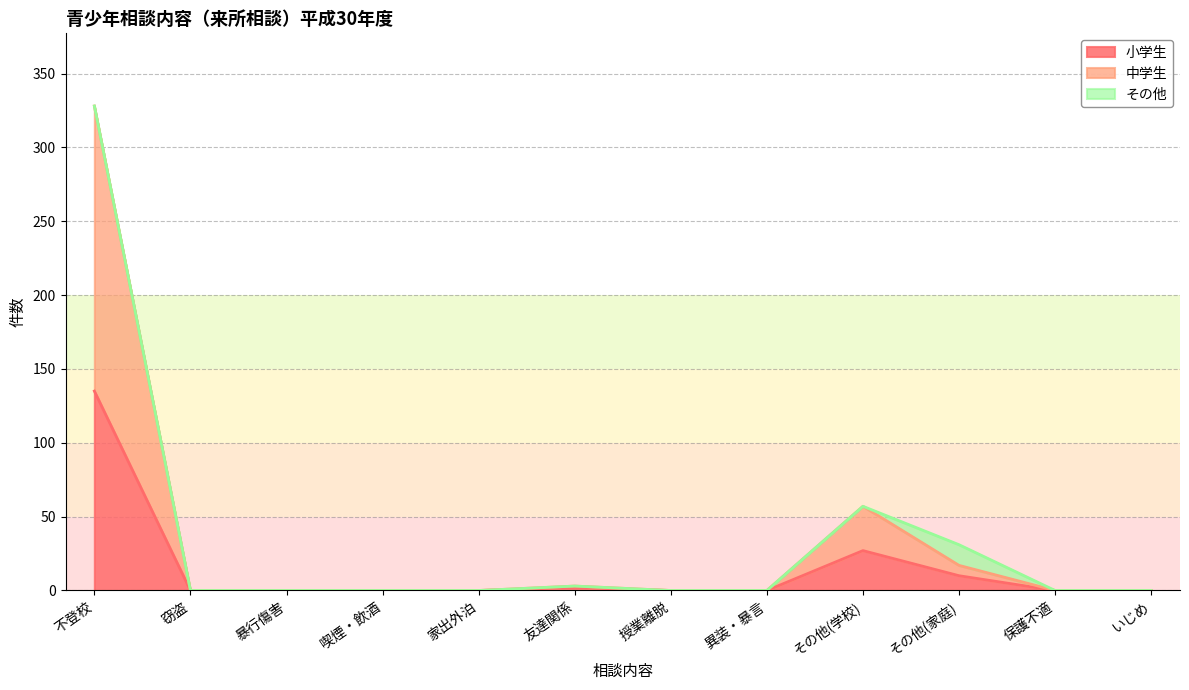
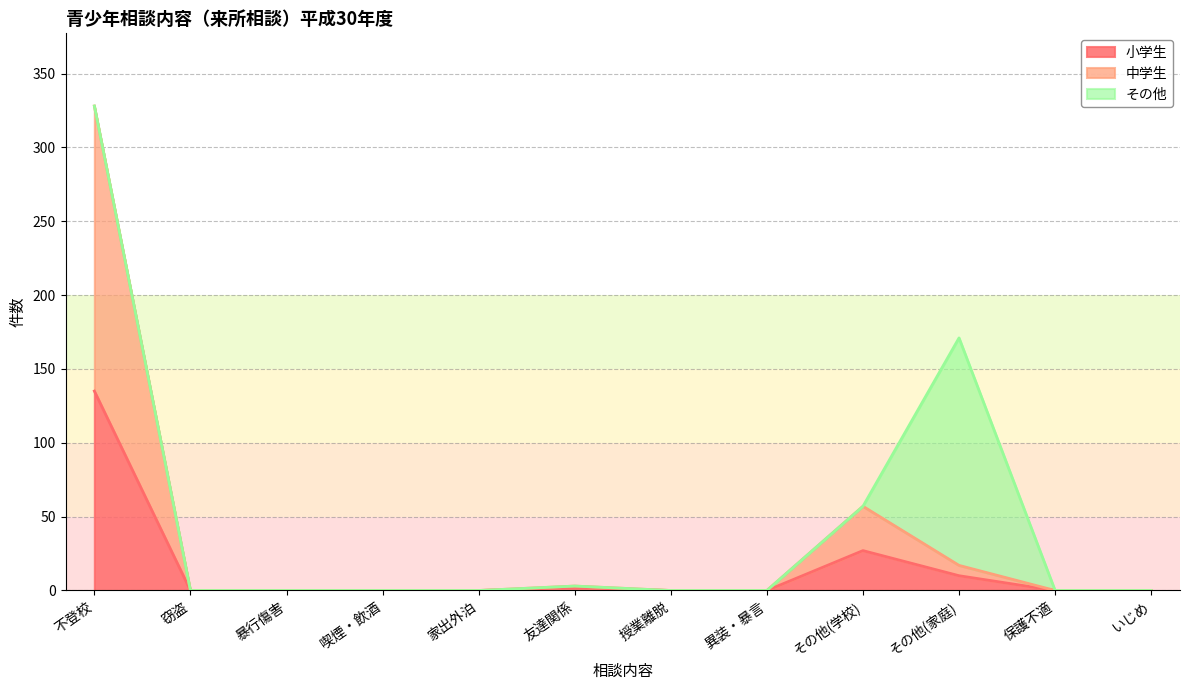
  {
    "その他": {
-     "その他(家庭)": 14
+     "その他(家庭)": 154
    }
  }
